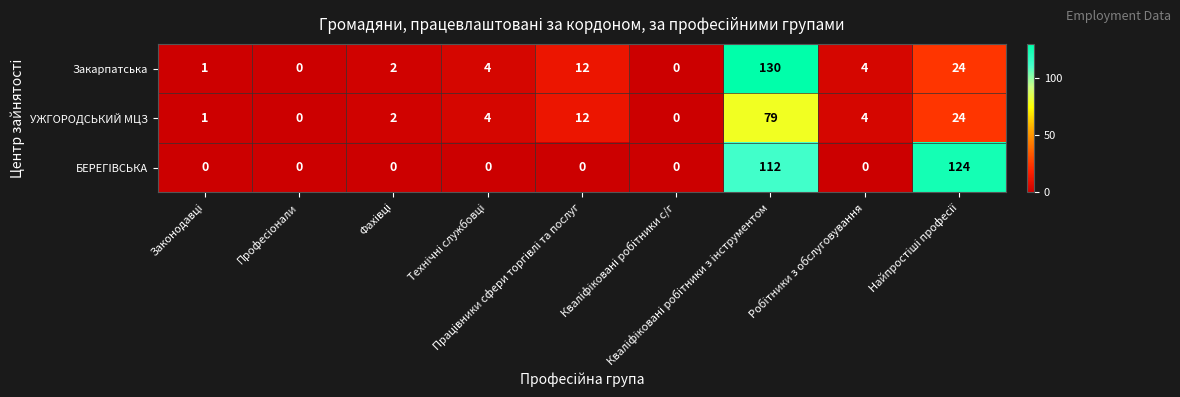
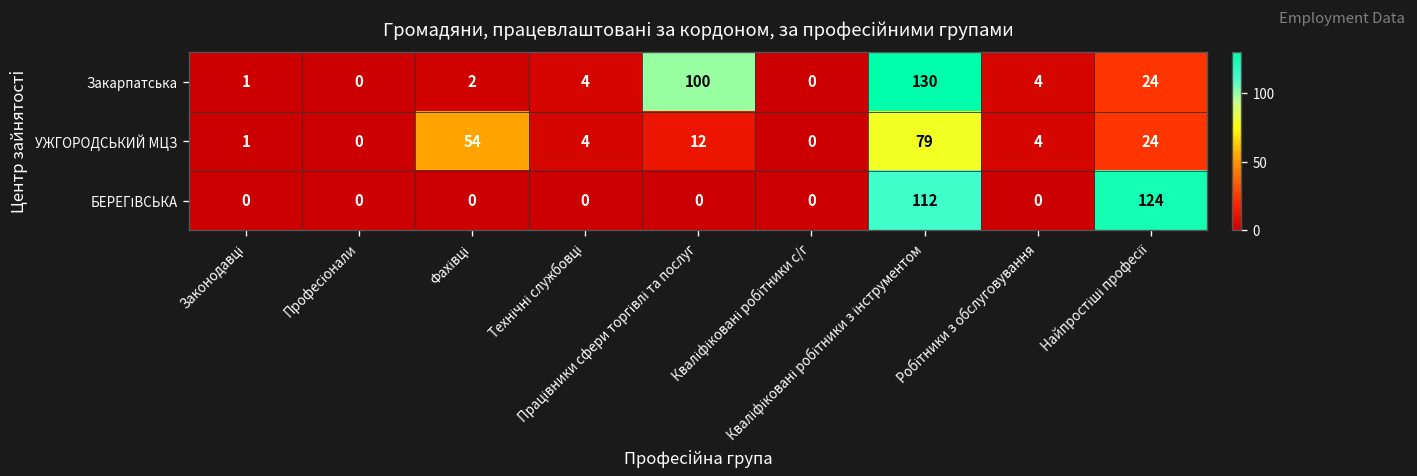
  {
    "Закарпатська": {
      "Законодавці": 1,
      "Професіонали": 0,
      "Фахівці": 2,
      "Технічні службовці": 4,
-     "Працівники сфери торгівлі та послуг": 12,
+     "Працівники сфери торгівлі та послуг": 100,
      "Кваліфіковані робітники с/г": 0,
      "Кваліфіковані робітники з інструментом": 130,
      "Робітники з обслуговування": 4,
      "Найпростіші професії": 24
    },
    "УЖГОРОДСЬКИЙ МЦЗ": {
      "Законодавці": 1,
      "Професіонали": 0,
-     "Фахівці": 2,
+     "Фахівці": 54,
      "Технічні службовці": 4,
      "Працівники сфери торгівлі та послуг": 12,
      "Кваліфіковані робітники с/г": 0,
      "Кваліфіковані робітники з інструментом": 79,
      "Робітники з обслуговування": 4,
      "Найпростіші професії": 24
    },
    "БЕРЕГІВСЬКА": {
      "Законодавці": 0,
      "Професіонали": 0,
      "Фахівці": 0,
      "Технічні службовці": 0,
      "Працівники сфери торгівлі та послуг": 0,
      "Кваліфіковані робітники с/г": 0,
      "Кваліфіковані робітники з інструментом": 112,
      "Робітники з обслуговування": 0,
      "Найпростіші професії": 124
    }
  }
